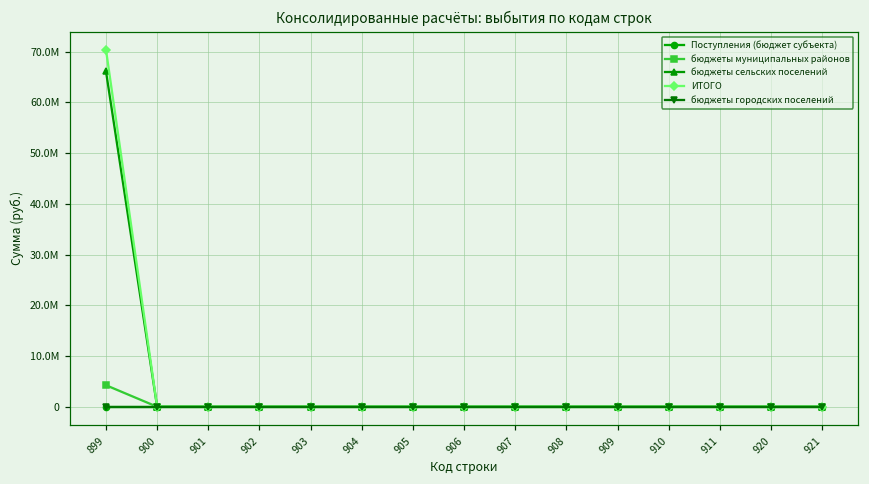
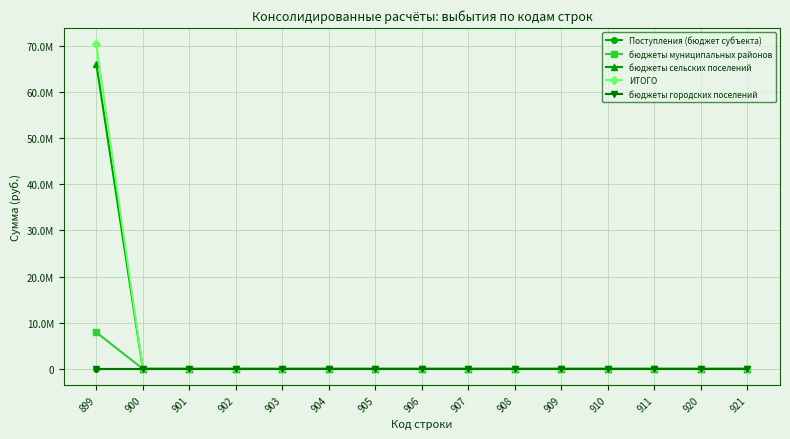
  {
    "бюджеты муниципальных районов": {
-     "899": 4000000
+     "899": 8000000
    },
    "ИТОГО": {
      "899": 70000000
    }
  }
